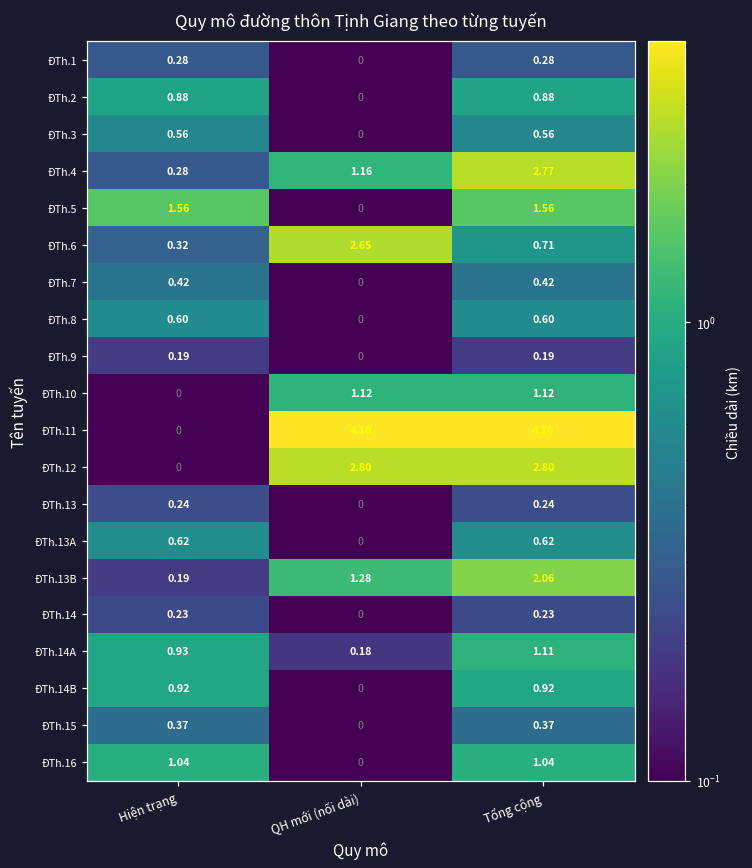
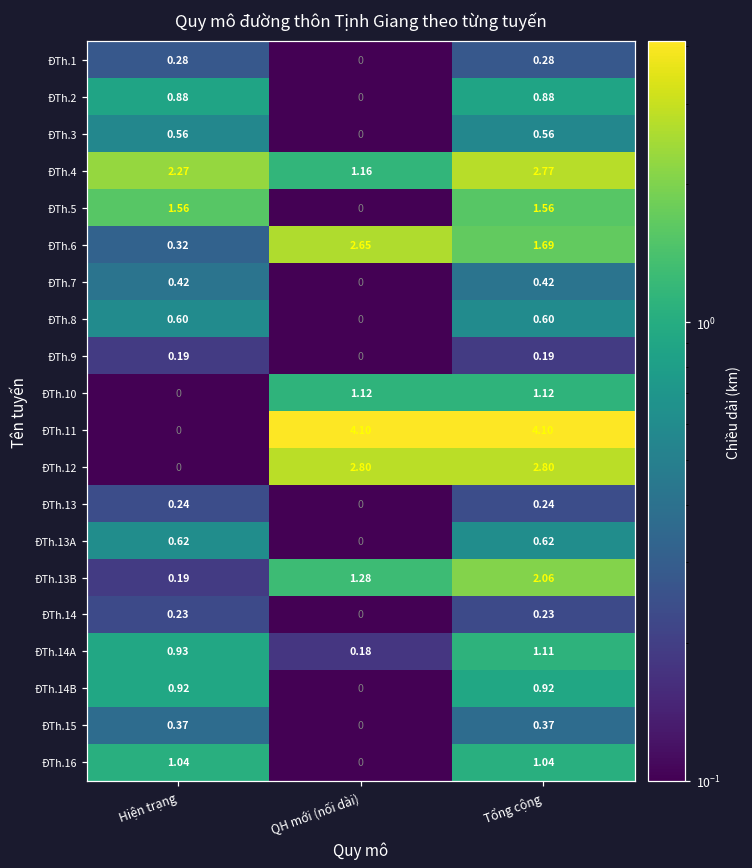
  {
    "ĐTh.1": {
      "Hiện trạng": 0.28,
      "QH mới (nối dài)": 0,
      "Tổng cộng": 0.28
    },
    "ĐTh.2": {
      "Hiện trạng": 0.88,
      "QH mới (nối dài)": 0,
      "Tổng cộng": 0.88
    },
    "ĐTh.3": {
      "Hiện trạng": 0.56,
      "QH mới (nối dài)": 0,
      "Tổng cộng": 0.56
    },
    "ĐTh.4": {
-     "Hiện trạng": 0.28,
+     "Hiện trạng": 2.27,
      "QH mới (nối dài)": 1.16,
      "Tổng cộng": 2.77
    },
    "ĐTh.5": {
      "Hiện trạng": 1.56,
      "QH mới (nối dài)": 0,
      "Tổng cộng": 1.56
    },
    "ĐTh.6": {
      "Hiện trạng": 0.32,
      "QH mới (nối dài)": 2.65,
-     "Tổng cộng": 0.71
+     "Tổng cộng": 1.69
    },
    "ĐTh.7": {
      "Hiện trạng": 0.42,
      "QH mới (nối dài)": 0,
      "Tổng cộng": 0.42
    },
    "ĐTh.8": {
      "Hiện trạng": 0.60,
      "QH mới (nối dài)": 0,
      "Tổng cộng": 0.60
    },
    "ĐTh.9": {
      "Hiện trạng": 0.19,
      "QH mới (nối dài)": 0,
      "Tổng cộng": 0.19
    },
    "ĐTh.10": {
      "Hiện trạng": 0,
      "QH mới (nối dài)": 1.12,
      "Tổng cộng": 1.12
    },
    "ĐTh.11": {
      "Hiện trạng": 0
    },
    "ĐTh.12": {
      "Hiện trạng": 0,
      "QH mới (nối dài)": 2.80,
      "Tổng cộng": 2.80
    },
    "ĐTh.13": {
      "Hiện trạng": 0.24,
      "QH mới (nối dài)": 0,
      "Tổng cộng": 0.24
    },
    "ĐTh.13A": {
      "Hiện trạng": 0.62,
      "QH mới (nối dài)": 0,
      "Tổng cộng": 0.62
    },
    "ĐTh.13B": {
      "Hiện trạng": 0.19,
      "QH mới (nối dài)": 1.28,
      "Tổng cộng": 2.06
    },
    "ĐTh.14": {
      "Hiện trạng": 0.23,
      "QH mới (nối dài)": 0,
      "Tổng cộng": 0.23
    },
    "ĐTh.14A": {
      "Hiện trạng": 0.93,
      "QH mới (nối dài)": 0.18,
      "Tổng cộng": 1.11
    },
    "ĐTh.14B": {
      "Hiện trạng": 0.92,
      "QH mới (nối dài)": 0,
      "Tổng cộng": 0.92
    },
    "ĐTh.15": {
      "Hiện trạng": 0.37,
      "QH mới (nối dài)": 0,
      "Tổng cộng": 0.37
    },
    "ĐTh.16": {
      "Hiện trạng": 1.04,
      "QH mới (nối dài)": 0,
      "Tổng cộng": 1.04
    }
  }
